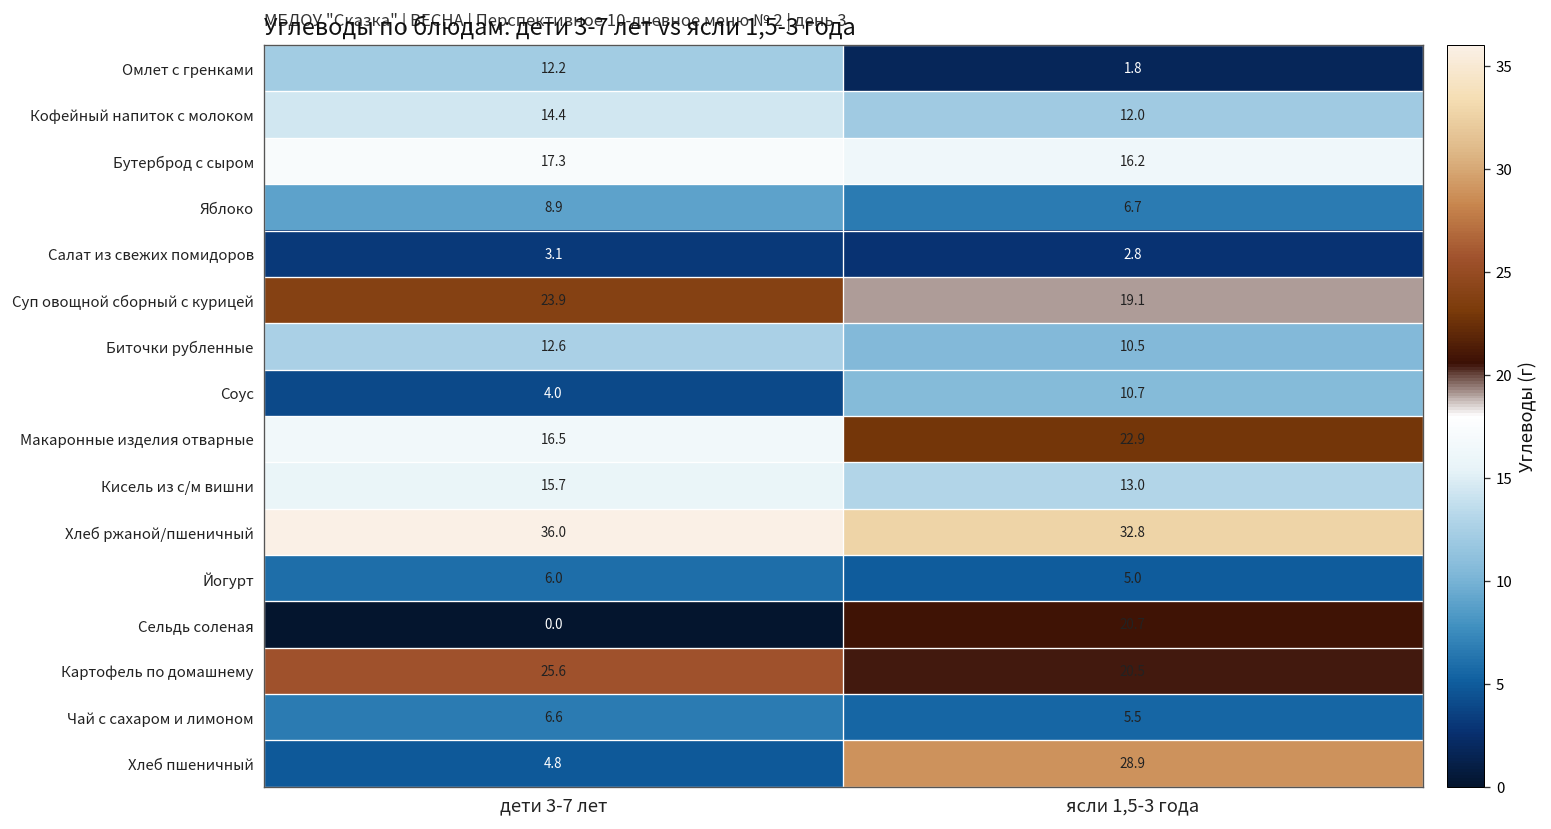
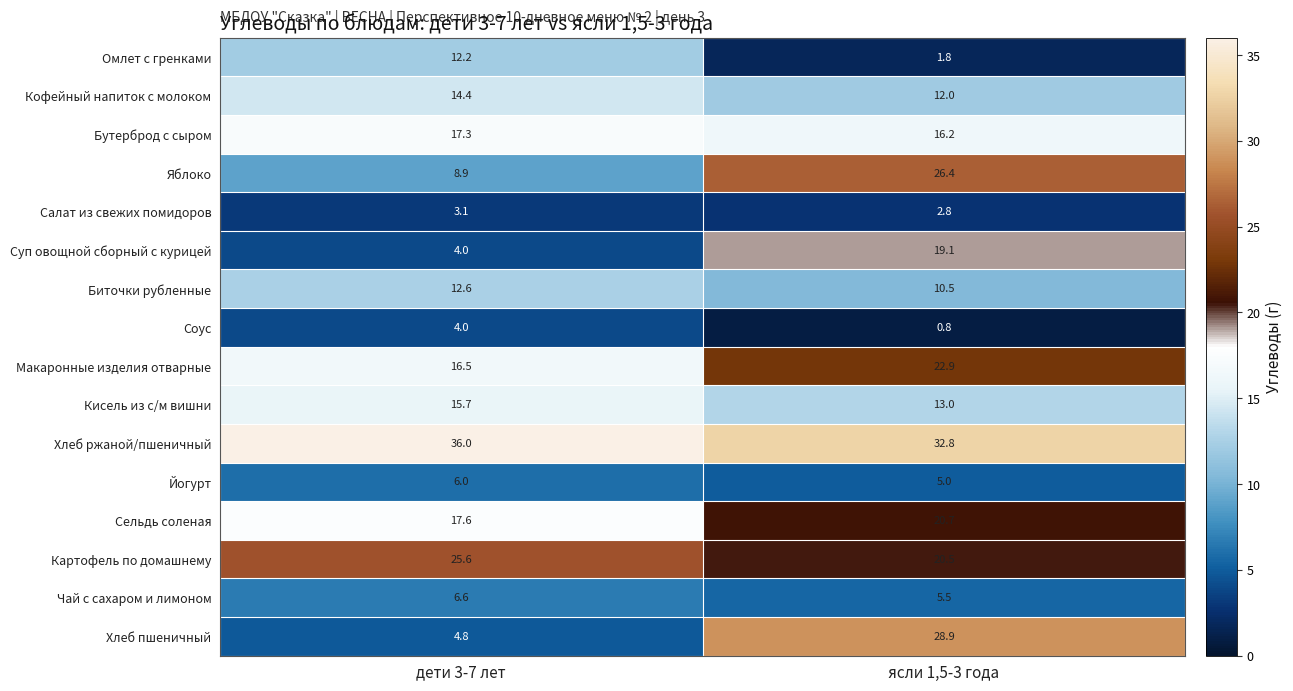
  {
    "Омлет с гренками": {
      "дети 3-7 лет": 12.2,
      "ясли 1,5-3 года": 1.8
    },
    "Кофейный напиток с молоком": {
      "дети 3-7 лет": 14.4,
      "ясли 1,5-3 года": 12.0
    },
    "Бутерброд с сыром": {
      "дети 3-7 лет": 17.3,
      "ясли 1,5-3 года": 16.2
    },
    "Яблоко": {
      "дети 3-7 лет": 8.9,
-     "ясли 1,5-3 года": 6.7
+     "ясли 1,5-3 года": 26.4
    },
    "Салат из свежих помидоров": {
      "дети 3-7 лет": 3.1,
      "ясли 1,5-3 года": 2.8
    },
    "Суп овощной сборный с курицей": {
-     "дети 3-7 лет": 23.9,
+     "дети 3-7 лет": 4.0,
      "ясли 1,5-3 года": 19.1
    },
    "Биточки рубленные": {
      "дети 3-7 лет": 12.6,
      "ясли 1,5-3 года": 10.5
    },
    "Соус": {
      "дети 3-7 лет": 4.0,
-     "ясли 1,5-3 года": 10.7
+     "ясли 1,5-3 года": 0.8
    },
    "Макаронные изделия отварные": {
      "дети 3-7 лет": 16.5,
      "ясли 1,5-3 года": 22.9
    },
    "Кисель из с/м вишни": {
      "дети 3-7 лет": 15.7,
      "ясли 1,5-3 года": 13.0
    },
    "Хлеб ржаной/пшеничный": {
      "дети 3-7 лет": 36.0,
      "ясли 1,5-3 года": 32.8
    },
    "Йогурт": {
      "дети 3-7 лет": 6.0,
      "ясли 1,5-3 года": 5.0
    },
    "Сельдь соленая": {
-     "дети 3-7 лет": 0.0
+     "дети 3-7 лет": 17.6
    },
    "Картофель по домашнему": {
      "дети 3-7 лет": 25.6
    },
    "Чай с сахаром и лимоном": {
      "дети 3-7 лет": 6.6,
      "ясли 1,5-3 года": 5.5
    },
    "Хлеб пшеничный": {
      "дети 3-7 лет": 4.8,
      "ясли 1,5-3 года": 28.9
    }
  }
